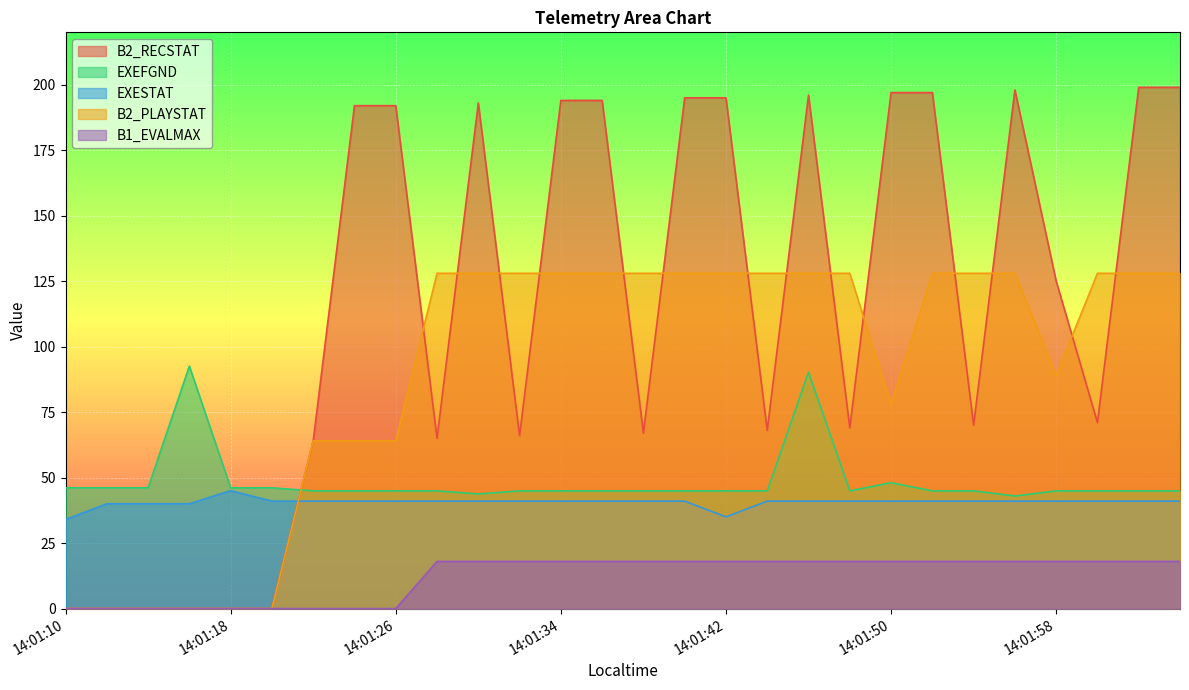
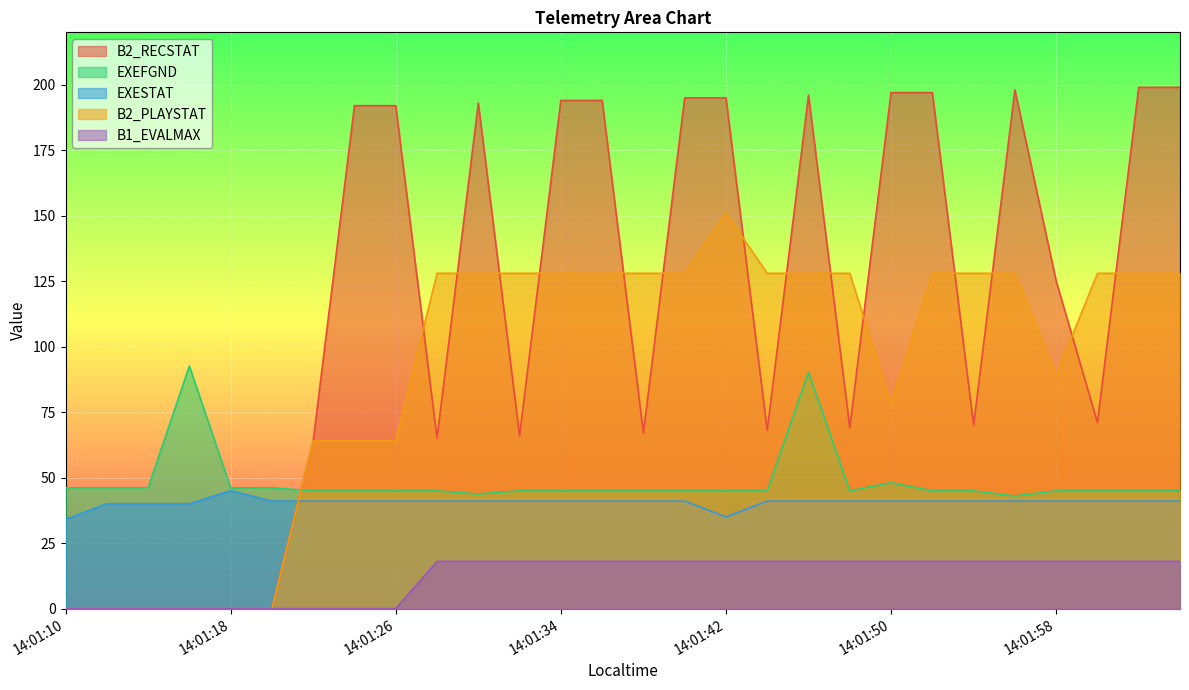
  {
    "B2_RECSTAT": {
      "14:01:26": 192,
      "14:01:34": 194,
      "14:01:42": 195,
      "14:01:50": 197,
      "14:01:58": 125
    },
    "EXEFGND": {
      "14:01:10": 46,
      "14:01:18": 46,
      "14:01:26": 45,
      "14:01:34": 45,
      "14:01:42": 45,
      "14:01:50": 48,
      "14:01:58": 45
    },
    "EXESTAT": {
      "14:01:10": 34,
      "14:01:18": 45,
      "14:01:26": 41,
      "14:01:34": 41,
      "14:01:42": 35,
      "14:01:50": 41,
      "14:01:58": 41
    },
    "B2_PLAYSTAT": {
      "14:01:26": 64,
      "14:01:34": 128,
-     "14:01:42": 128,
+     "14:01:42": 151,
      "14:01:50": 78,
      "14:01:58": 89
    },
    "B1_EVALMAX": {
      "14:01:26": 0,
      "14:01:34": 18,
      "14:01:42": 18,
      "14:01:50": 18,
      "14:01:58": 18
    }
  }
